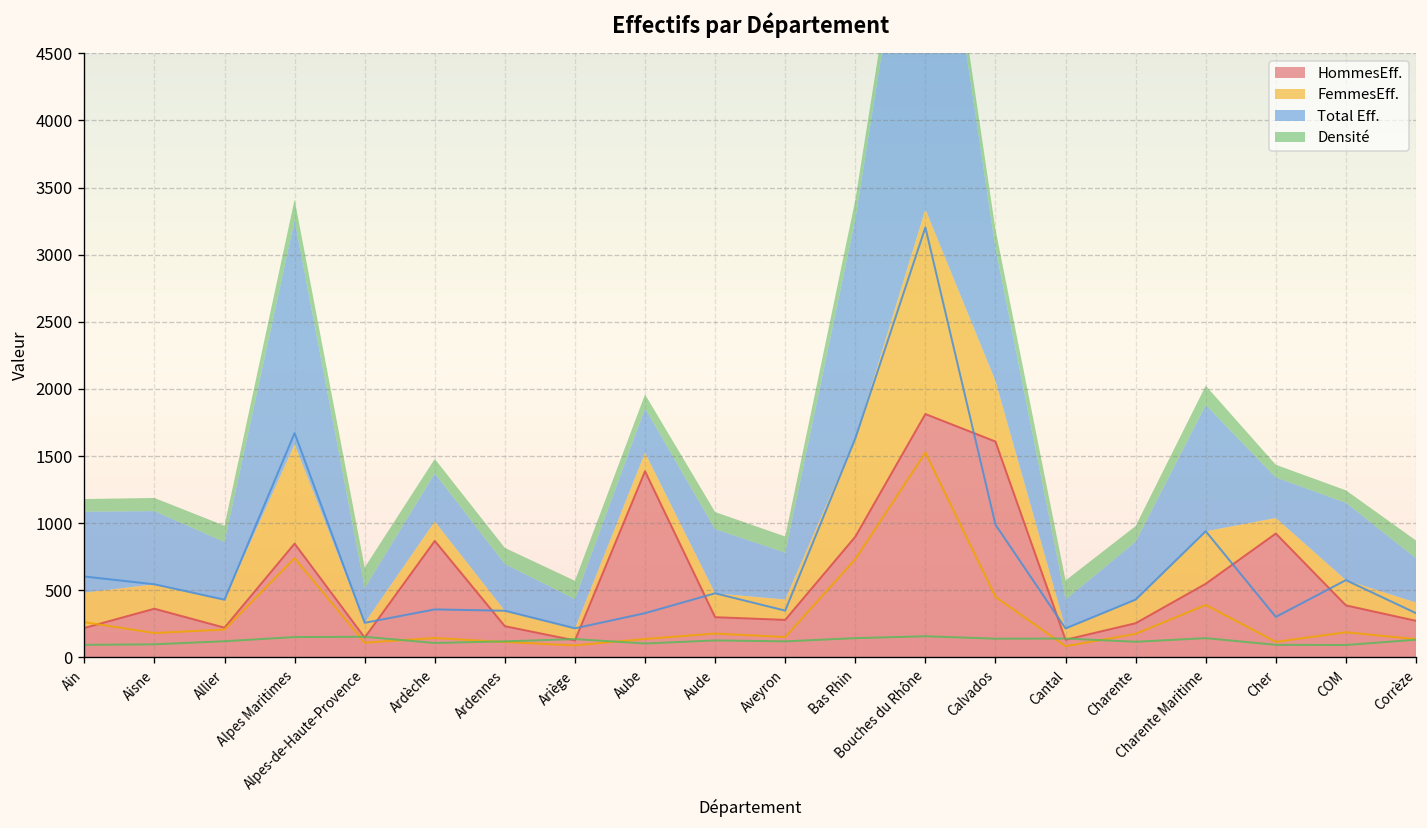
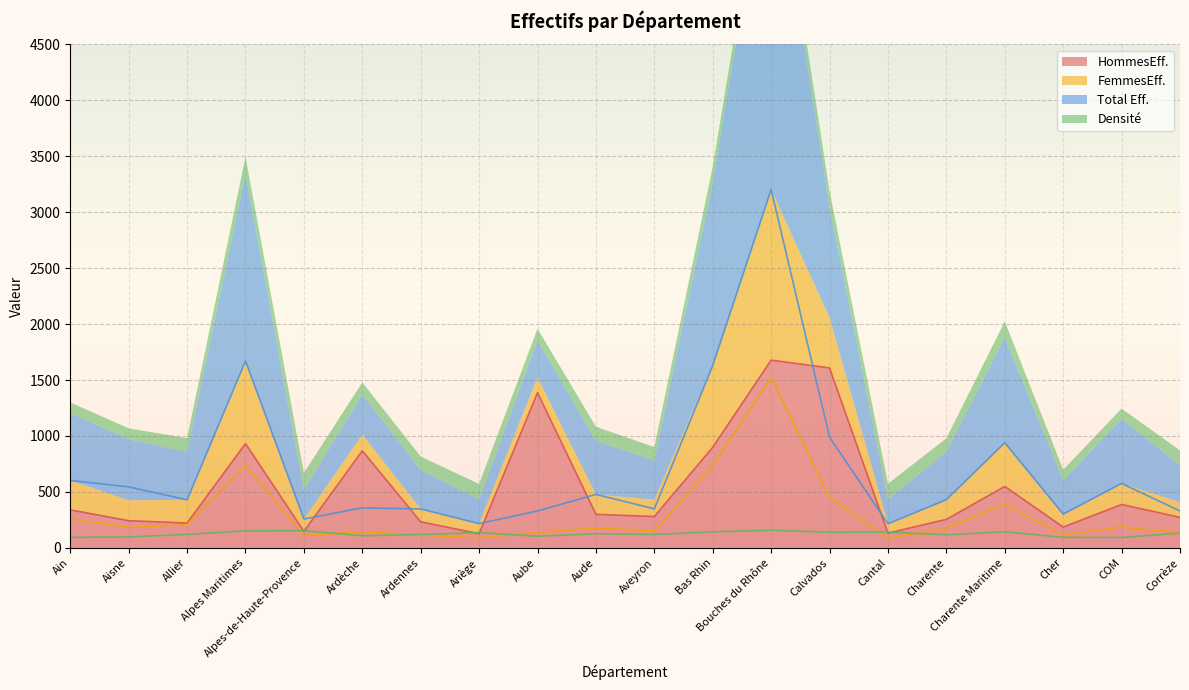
  {
    "HommesEff.": {
-     "Ain": 220,
-     "Aisne": 360,
-     "Alpes Maritimes": 850,
+     "Ain": 340,
+     "Aisne": 240,
+     "Alpes Maritimes": 930,
      "Ardèche": 870,
      "Ardennes": 230,
      "Aube": 1390,
      "Aude": 300,
      "Aveyron": 280,
      "Bas Rhin": 900,
-     "Bouches du Rhône": 1810,
+     "Bouches du Rhône": 1680,
      "Calvados": 1610,
      "Charente": 260,
      "Charente Maritime": 550,
-     "Cher": 920,
+     "Cher": 190,
      "COM": 390,
      "Corrèze": 270
    }
  }
